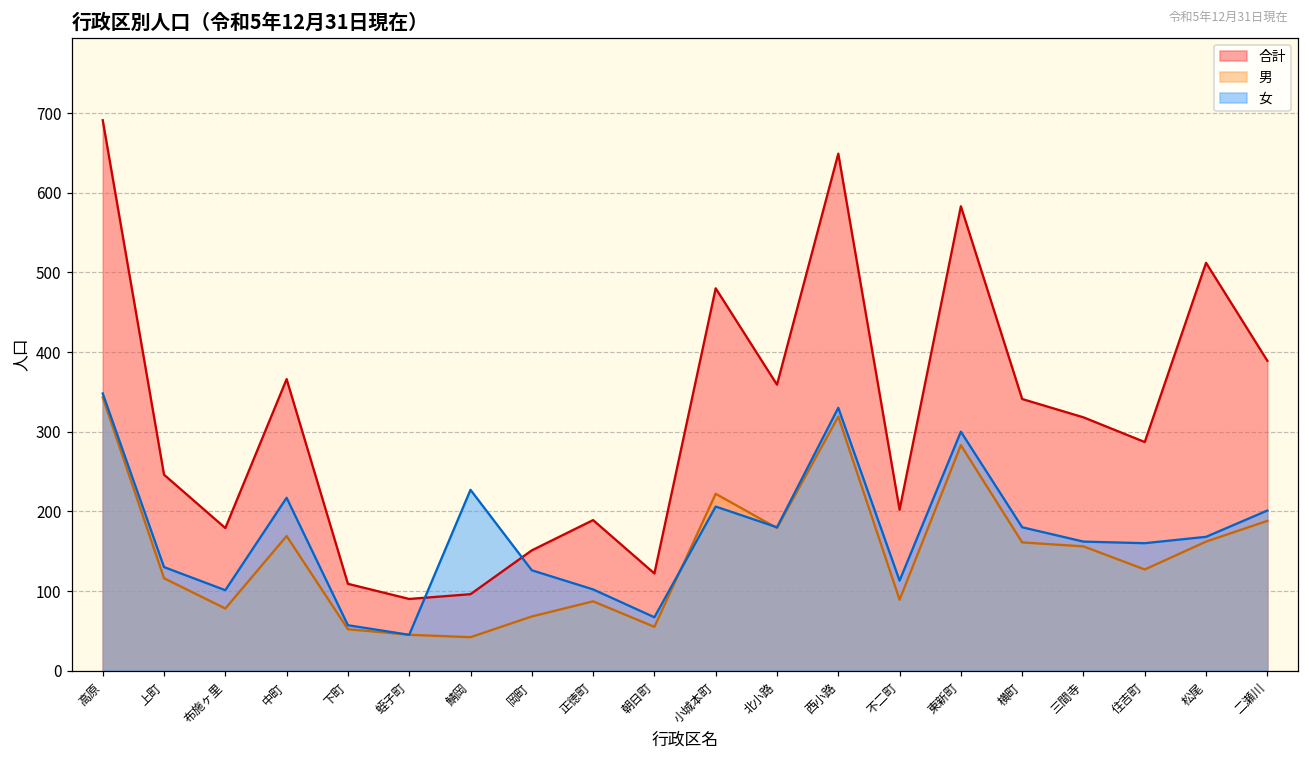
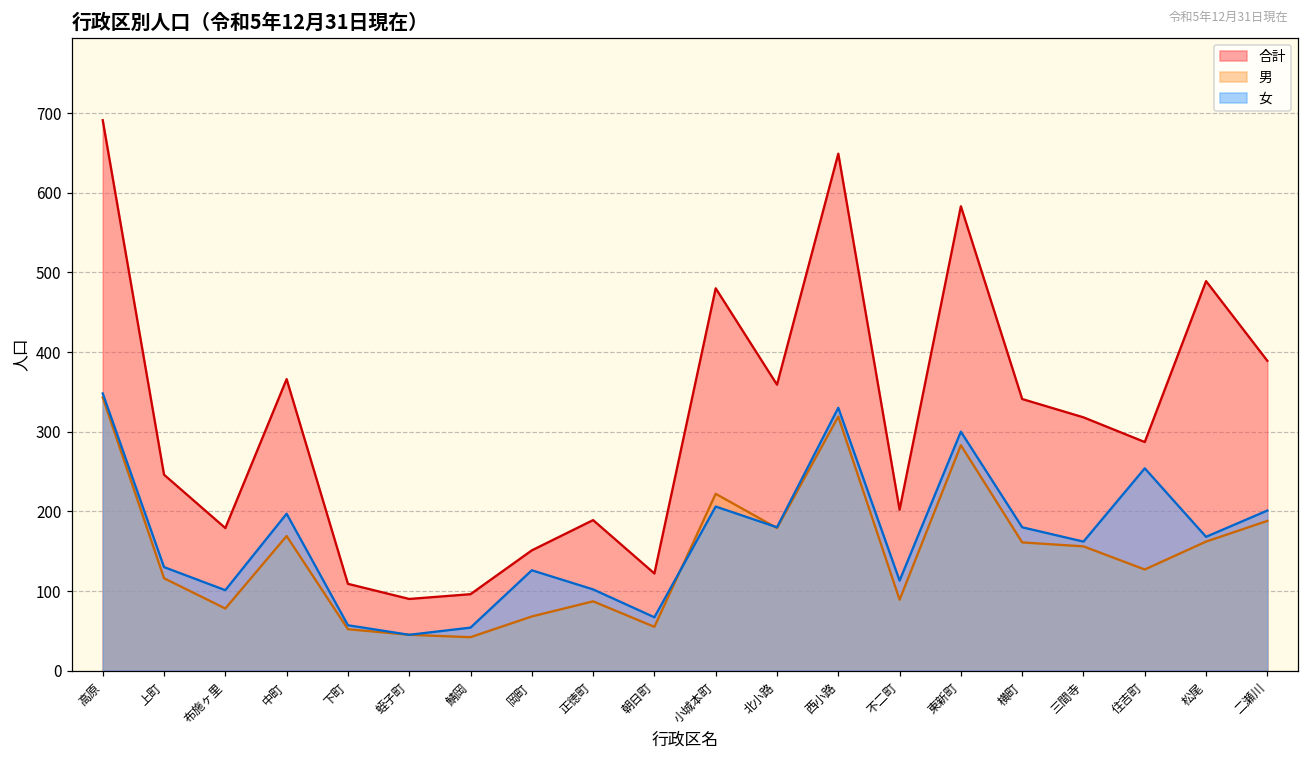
  {
    "合計": {
      "高原": 690,
      "上町": 250,
      "布施ヶ里": 180,
      "中町": 370,
      "下町": 110,
      "蛭子町": 90,
      "鯖岡": 100,
      "岡町": 150,
      "正徳町": 190,
      "朝日町": 120,
      "小城本町": 480,
      "北小路": 360,
      "西小路": 650,
      "不二町": 200,
      "東新町": 580,
      "横町": 340,
      "三間寺": 320,
      "住吉町": 290,
-     "松尾": 510,
+     "松尾": 490,
      "二瀬川": 390
    },
    "男": {
      "高原": 340,
      "上町": 120,
      "布施ヶ里": 80,
      "中町": 170,
      "下町": 50,
      "鯖岡": 40,
      "岡町": 70,
      "正徳町": 90,
      "朝日町": 60,
      "小城本町": 220,
      "西小路": 320,
      "不二町": 90,
      "東新町": 280,
      "横町": 160,
      "三間寺": 160,
      "住吉町": 130,
      "松尾": 160,
      "二瀬川": 190
    },
    "女": {
      "高原": 350,
      "上町": 130,
      "布施ヶ里": 100,
-     "中町": 220,
+     "中町": 200,
      "下町": 60,
-     "鯖岡": 230,
+     "鯖岡": 50,
      "岡町": 130,
      "正徳町": 100,
      "朝日町": 70,
      "小城本町": 210,
      "西小路": 330,
      "不二町": 110,
      "東新町": 300,
      "横町": 180,
      "三間寺": 160,
-     "住吉町": 160,
+     "住吉町": 250,
      "松尾": 170,
      "二瀬川": 200
    }
  }
